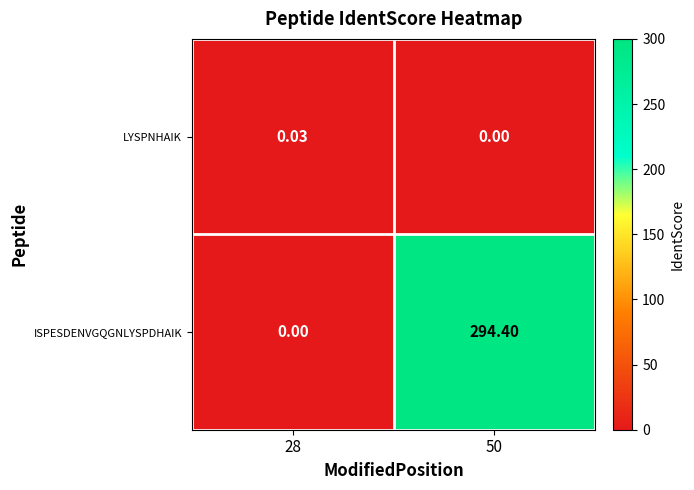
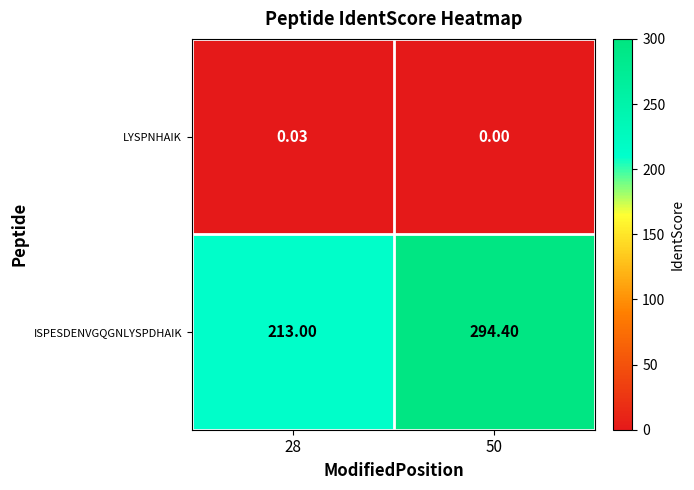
  {
    "LYSPNHAIK": {
      "28": 0.03,
      "50": 0.00
    },
    "ISPESDENVGQGNLYSPDHAIK": {
-     "28": 0.00,
+     "28": 213.00,
      "50": 294.40
    }
  }
